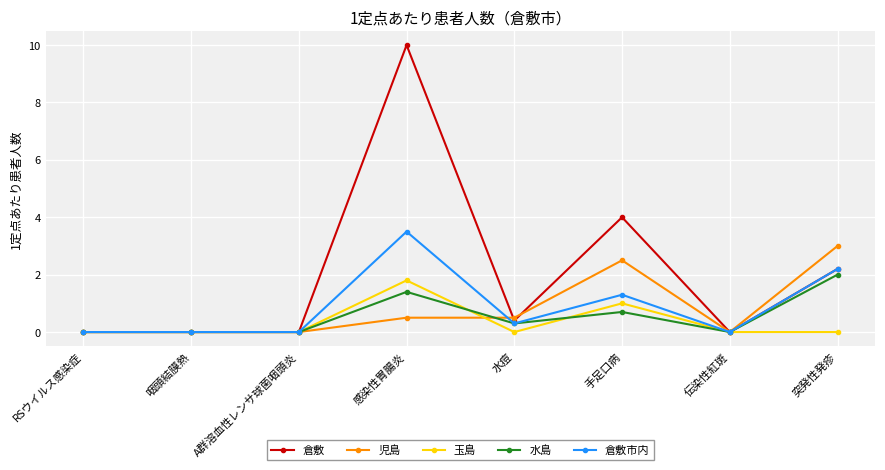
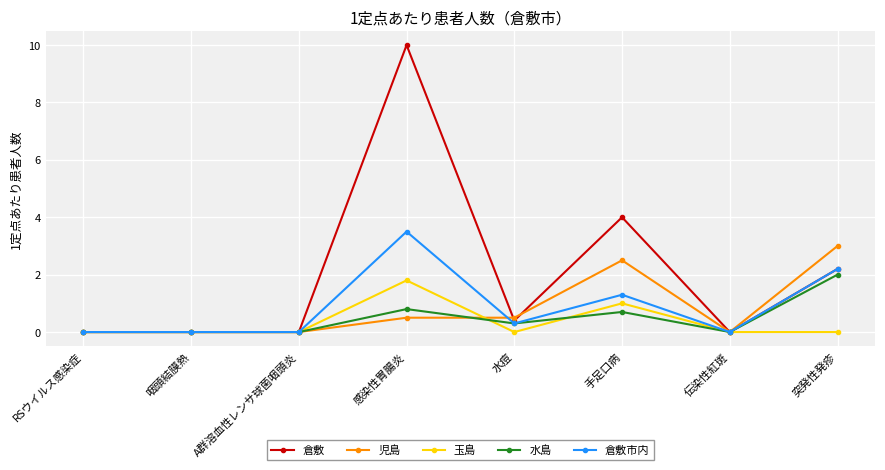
  {
    "倉敷": {
      "感染性胃腸炎": 10.0,
      "水痘": 0.4,
      "手足口病": 4.0
    },
    "児島": {
      "感染性胃腸炎": 0.5,
      "水痘": 0.5,
      "手足口病": 2.5,
      "突発性発疹": 3.0
    },
    "玉島": {
      "感染性胃腸炎": 1.8,
      "水痘": 0.0,
      "手足口病": 1.0,
      "突発性発疹": 0.0
    },
    "水島": {
-     "感染性胃腸炎": 1.4,
+     "感染性胃腸炎": 0.8,
      "手足口病": 0.7,
      "突発性発疹": 2.0
    },
    "倉敷市内": {
      "感染性胃腸炎": 3.5,
      "手足口病": 1.3
    }
  }
